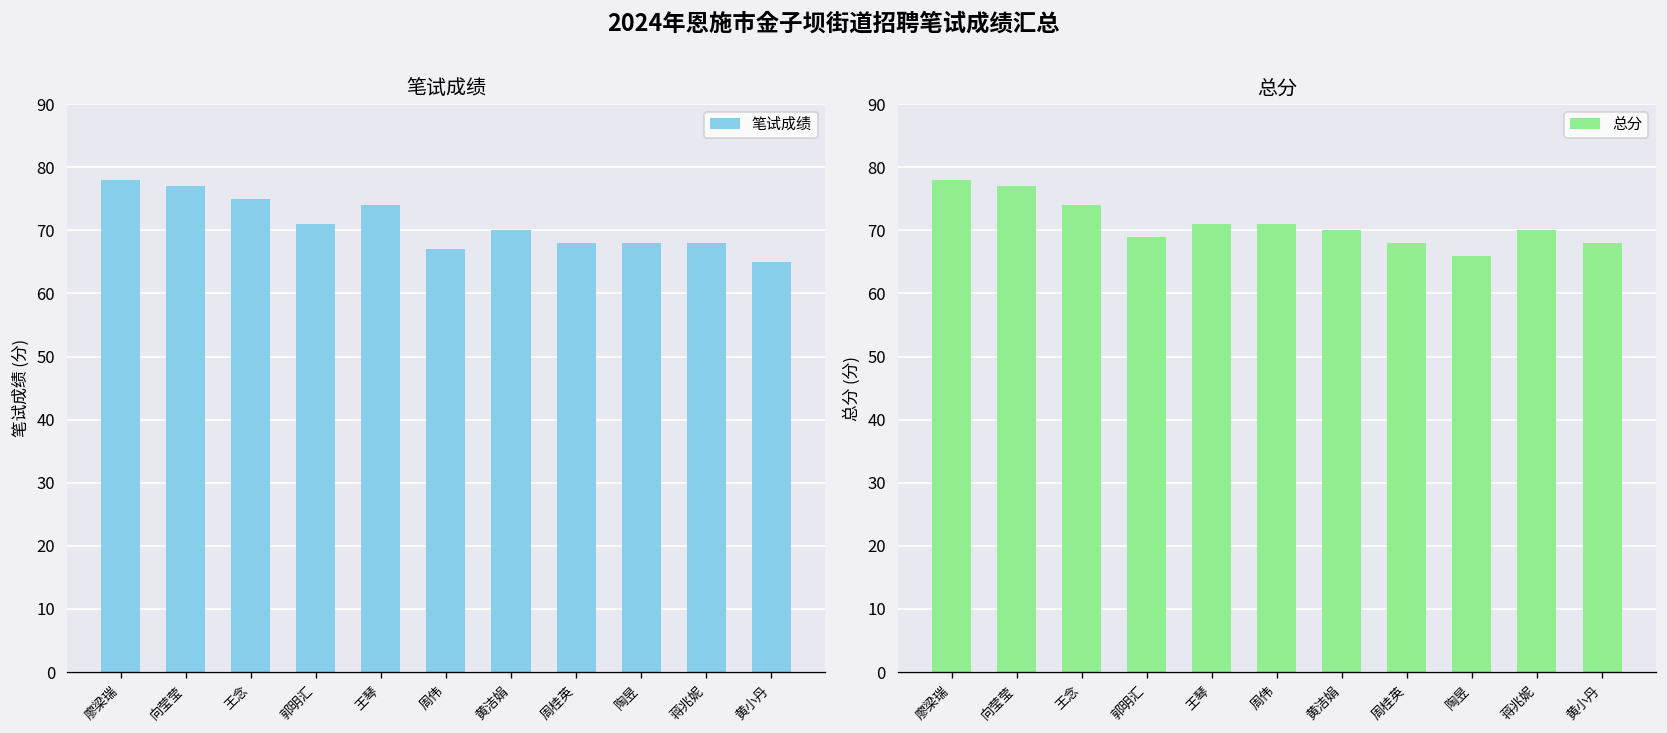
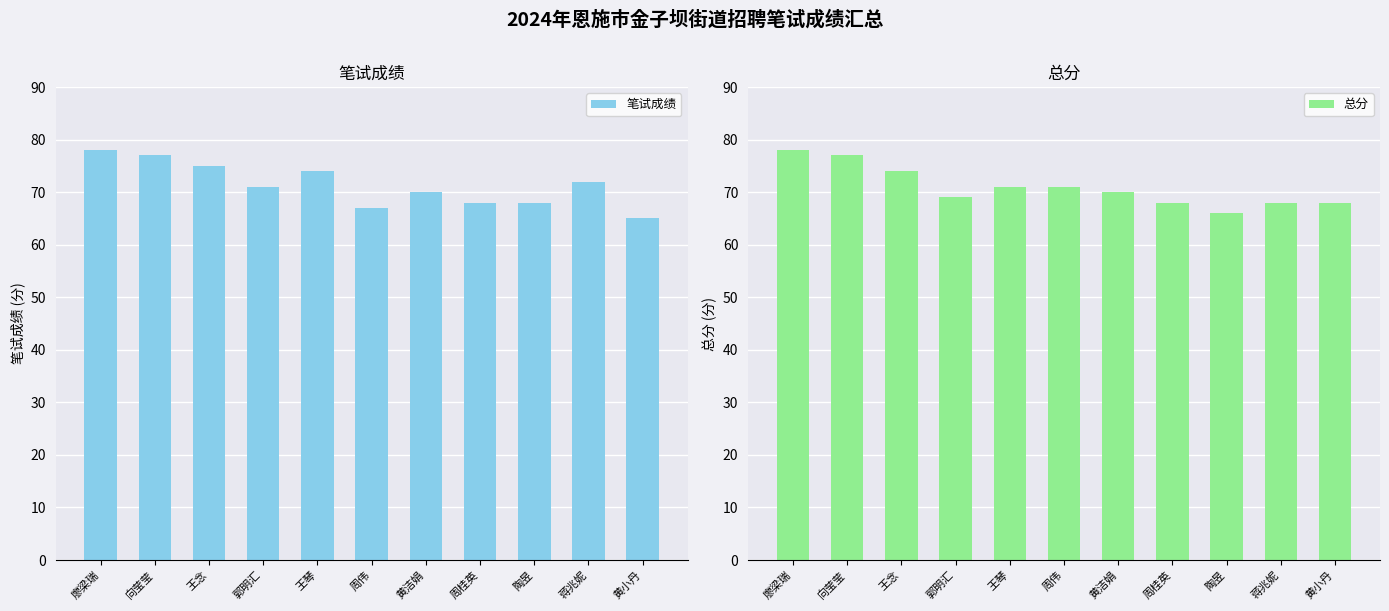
  {
    "笔试成绩": {
      "廖梁瑞": 78,
      "向莹莹": 77,
      "王念": 75,
      "郭明汇": 71,
      "王琴": 74,
      "周伟": 67,
      "黄洁娟": 70,
      "周桂英": 68,
      "陶昱": 68,
-     "蒋兆妮": 68,
+     "蒋兆妮": 72,
      "黄小丹": 65
    },
    "总分": {
      "廖梁瑞": 78,
      "向莹莹": 77,
      "王念": 74,
      "郭明汇": 69,
      "王琴": 71,
      "周伟": 71,
      "黄洁娟": 70,
      "周桂英": 68,
      "陶昱": 66,
-     "蒋兆妮": 70,
+     "蒋兆妮": 68,
      "黄小丹": 68
    }
  }
